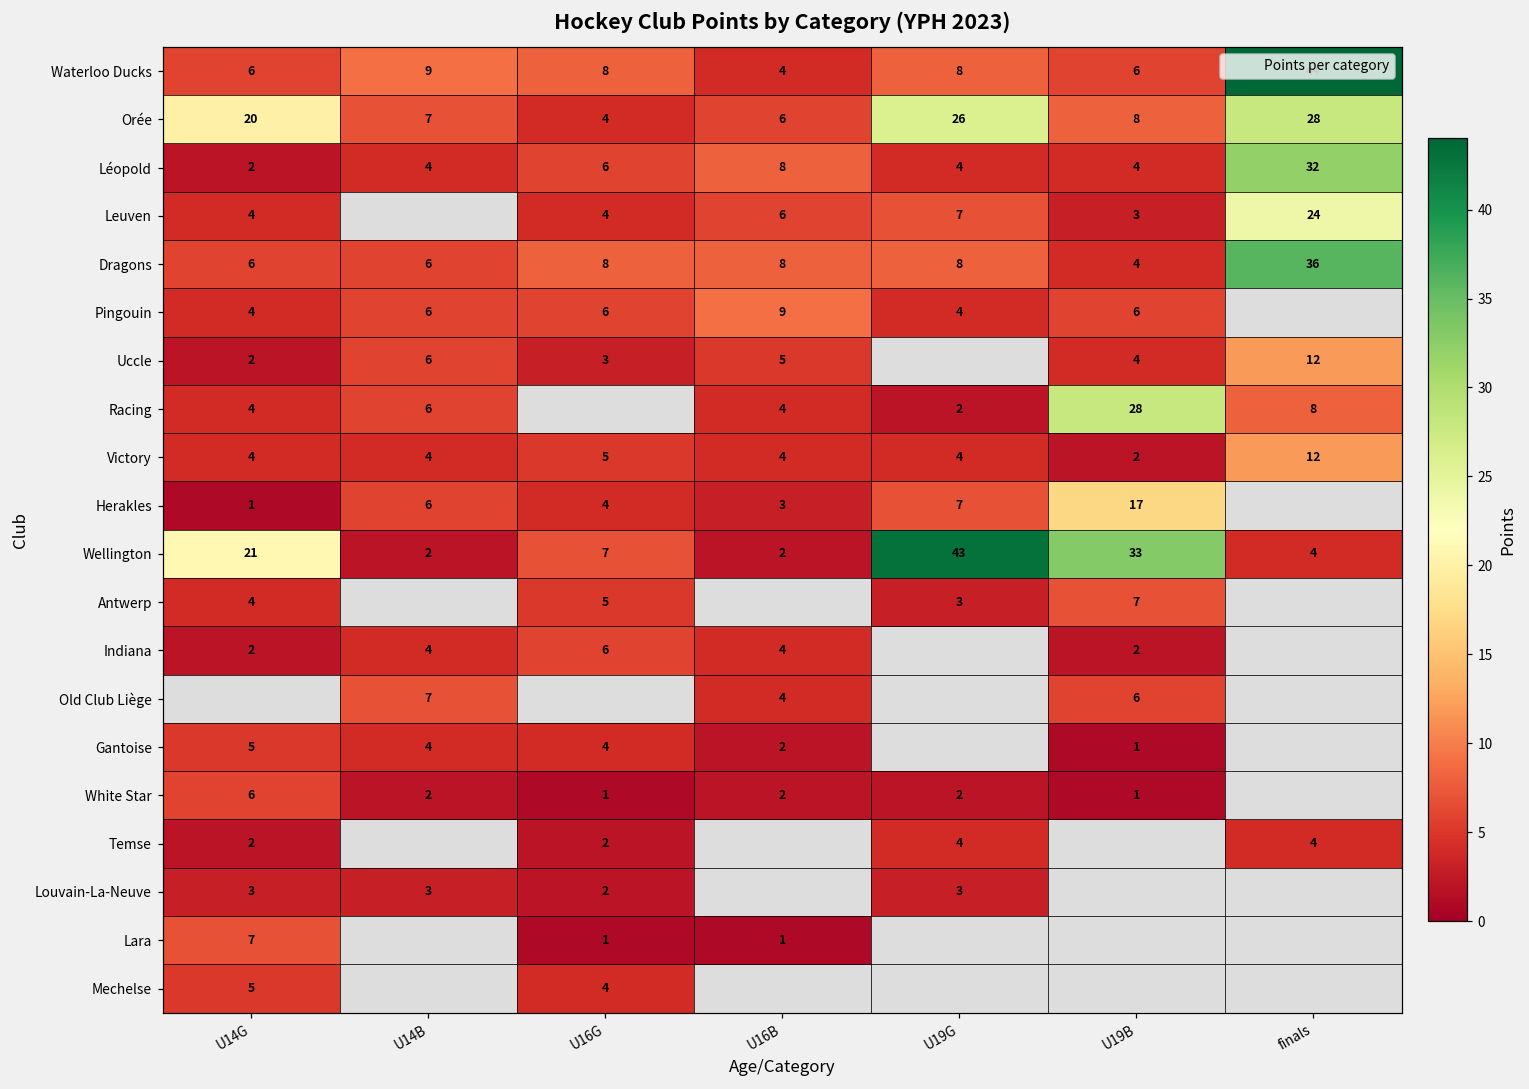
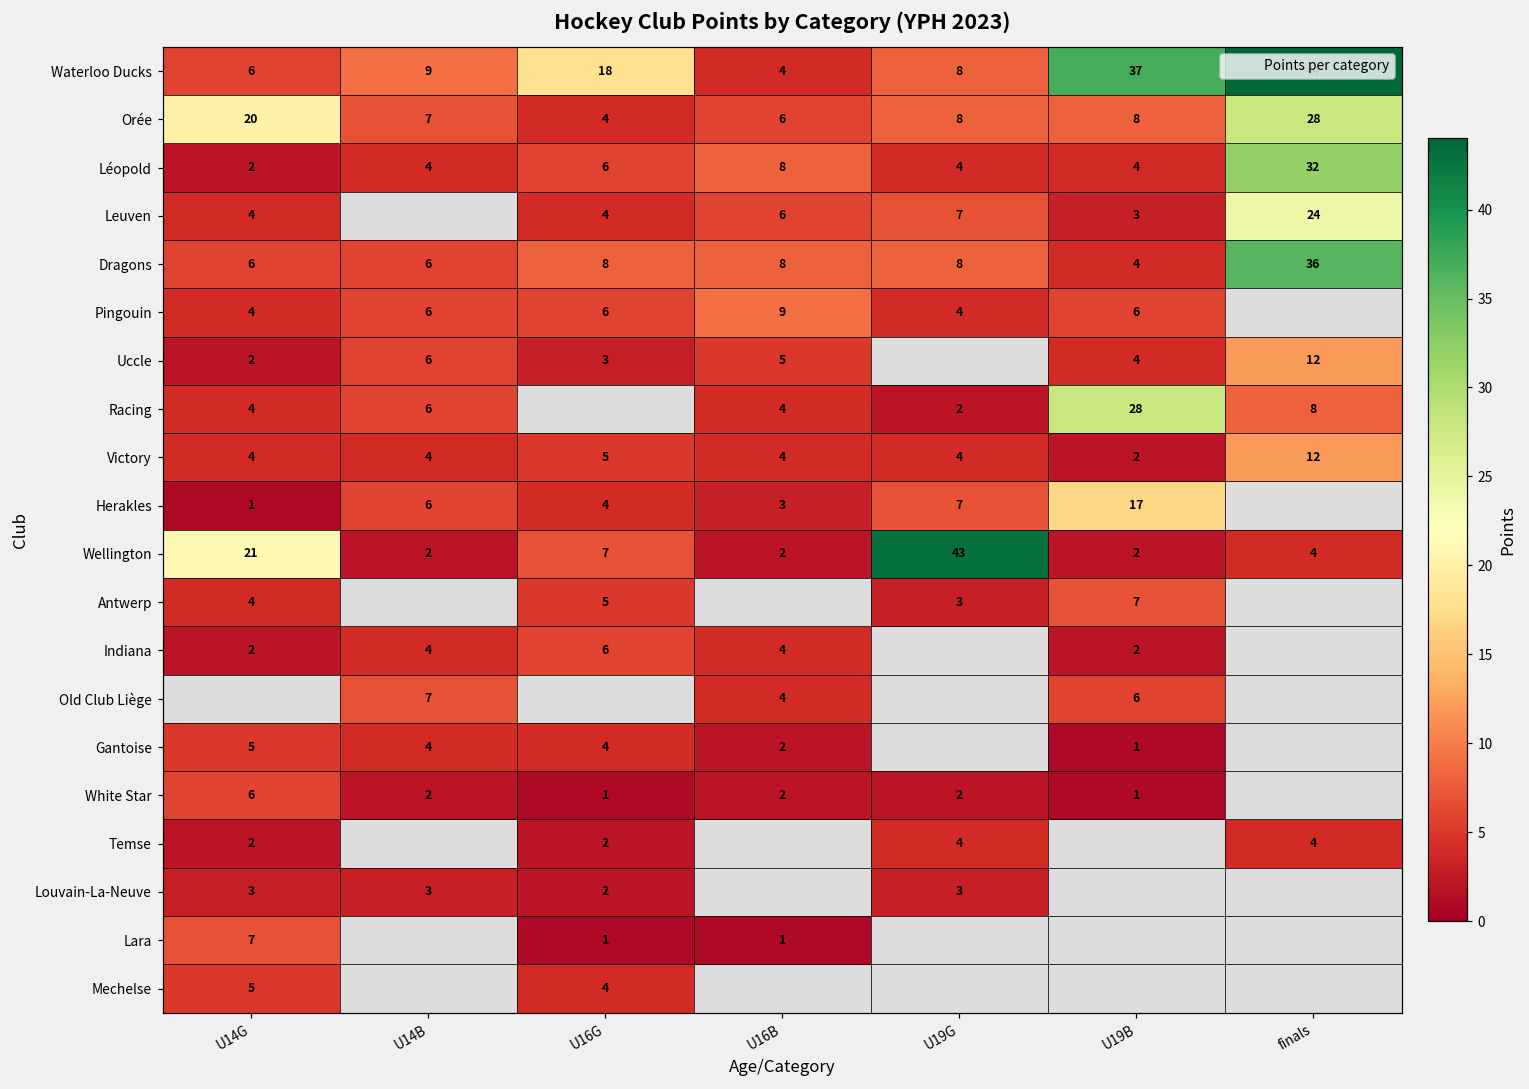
  {
    "Waterloo Ducks": {
      "U14G": 6,
      "U14B": 9,
-     "U16G": 8,
+     "U16G": 18,
      "U16B": 4,
      "U19G": 8,
-     "U19B": 6
+     "U19B": 37
    },
    "Orée": {
      "U14G": 20,
      "U14B": 7,
      "U16G": 4,
      "U16B": 6,
-     "U19G": 26,
+     "U19G": 8,
      "U19B": 8,
      "finals": 28
    },
    "Léopold": {
      "U14G": 2,
      "U14B": 4,
      "U16G": 6,
      "U16B": 8,
      "U19G": 4,
      "U19B": 4,
      "finals": 32
    },
    "Leuven": {
      "U14G": 4,
      "U16G": 4,
      "U16B": 6,
      "U19G": 7,
      "U19B": 3,
      "finals": 24
    },
    "Dragons": {
      "U14G": 6,
      "U14B": 6,
      "U16G": 8,
      "U16B": 8,
      "U19G": 8,
      "U19B": 4,
      "finals": 36
    },
    "Pingouin": {
      "U14G": 4,
      "U14B": 6,
      "U16G": 6,
      "U16B": 9,
      "U19G": 4,
      "U19B": 6
    },
    "Uccle": {
      "U14G": 2,
      "U14B": 6,
      "U16G": 3,
      "U16B": 5,
      "U19B": 4,
      "finals": 12
    },
    "Racing": {
      "U14G": 4,
      "U14B": 6,
      "U16B": 4,
      "U19G": 2,
      "U19B": 28,
      "finals": 8
    },
    "Victory": {
      "U14G": 4,
      "U14B": 4,
      "U16G": 5,
      "U16B": 4,
      "U19G": 4,
      "U19B": 2,
      "finals": 12
    },
    "Herakles": {
      "U14G": 1,
      "U14B": 6,
      "U16G": 4,
      "U16B": 3,
      "U19G": 7,
      "U19B": 17
    },
    "Wellington": {
      "U14G": 21,
      "U14B": 2,
      "U16G": 7,
      "U16B": 2,
      "U19G": 43,
-     "U19B": 33,
+     "U19B": 2,
      "finals": 4
    },
    "Antwerp": {
      "U14G": 4,
      "U16G": 5,
      "U19G": 3,
      "U19B": 7
    },
    "Indiana": {
      "U14G": 2,
      "U14B": 4,
      "U16G": 6,
      "U16B": 4,
      "U19B": 2
    },
    "Old Club Liège": {
      "U14B": 7,
      "U16B": 4,
      "U19B": 6
    },
    "Gantoise": {
      "U14G": 5,
      "U14B": 4,
      "U16G": 4,
      "U16B": 2,
      "U19B": 1
    },
    "White Star": {
      "U14G": 6,
      "U14B": 2,
      "U16G": 1,
      "U16B": 2,
      "U19G": 2,
      "U19B": 1
    },
    "Temse": {
      "U14G": 2,
      "U16G": 2,
      "U19G": 4,
      "finals": 4
    },
    "Louvain-La-Neuve": {
      "U14G": 3,
      "U14B": 3,
      "U16G": 2,
      "U19G": 3
    },
    "Lara": {
      "U14G": 7,
      "U16G": 1,
      "U16B": 1
    },
    "Mechelse": {
      "U14G": 5,
      "U16G": 4
    }
  }
